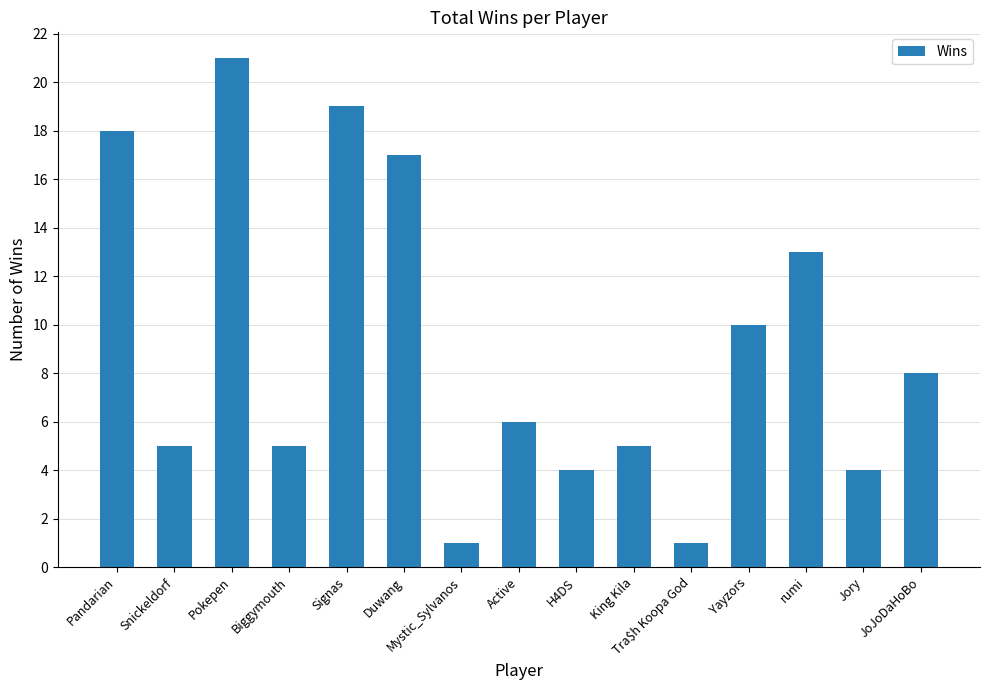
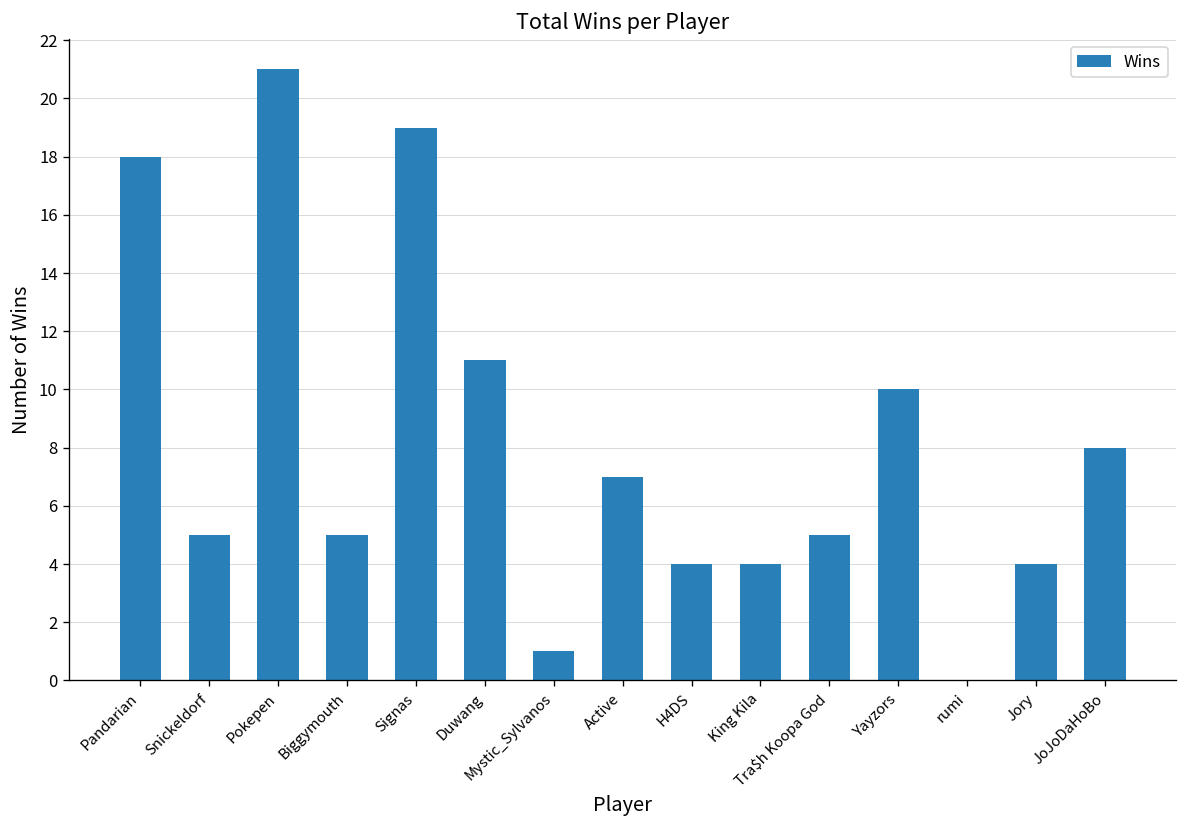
  {
    "Pandarian": 18,
    "Snickeldorf": 5,
    "Pokepen": 21,
    "Biggymouth": 5,
    "Signas": 19,
-   "Duwang": 17,
+   "Duwang": 11,
    "Mystic_Sylvanos": 1,
-   "Active": 6,
+   "Active": 7,
    "H4DS": 4,
-   "King Kila": 5,
-   "Tra$h Koopa God": 1,
+   "King Kila": 4,
+   "Tra$h Koopa God": 5,
    "Yayzors": 10,
-   "rumi": 13,
+   "rumi": 0,
    "Jory": 4,
    "JoJoDaHoBo": 8
  }
